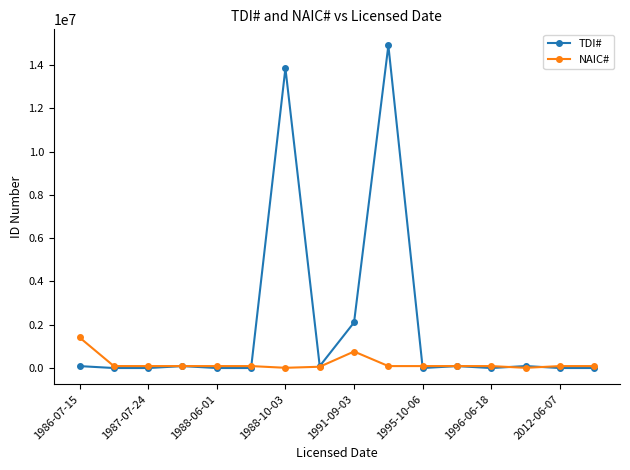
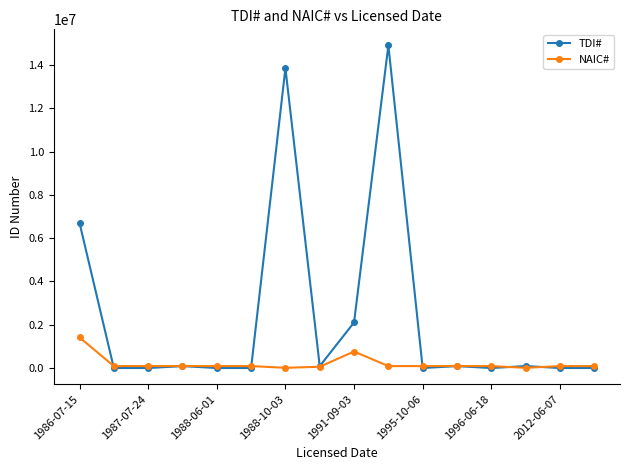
  {
    "TDI#": {
-     "1986-07-15": 100000,
+     "1986-07-15": 6700000,
      "1988-10-03": 13800000,
      "1991-09-03": 2100000
    },
    "NAIC#": {
      "1986-07-15": 1400000,
      "1988-10-03": 0,
      "1991-09-03": 800000
    }
  }
